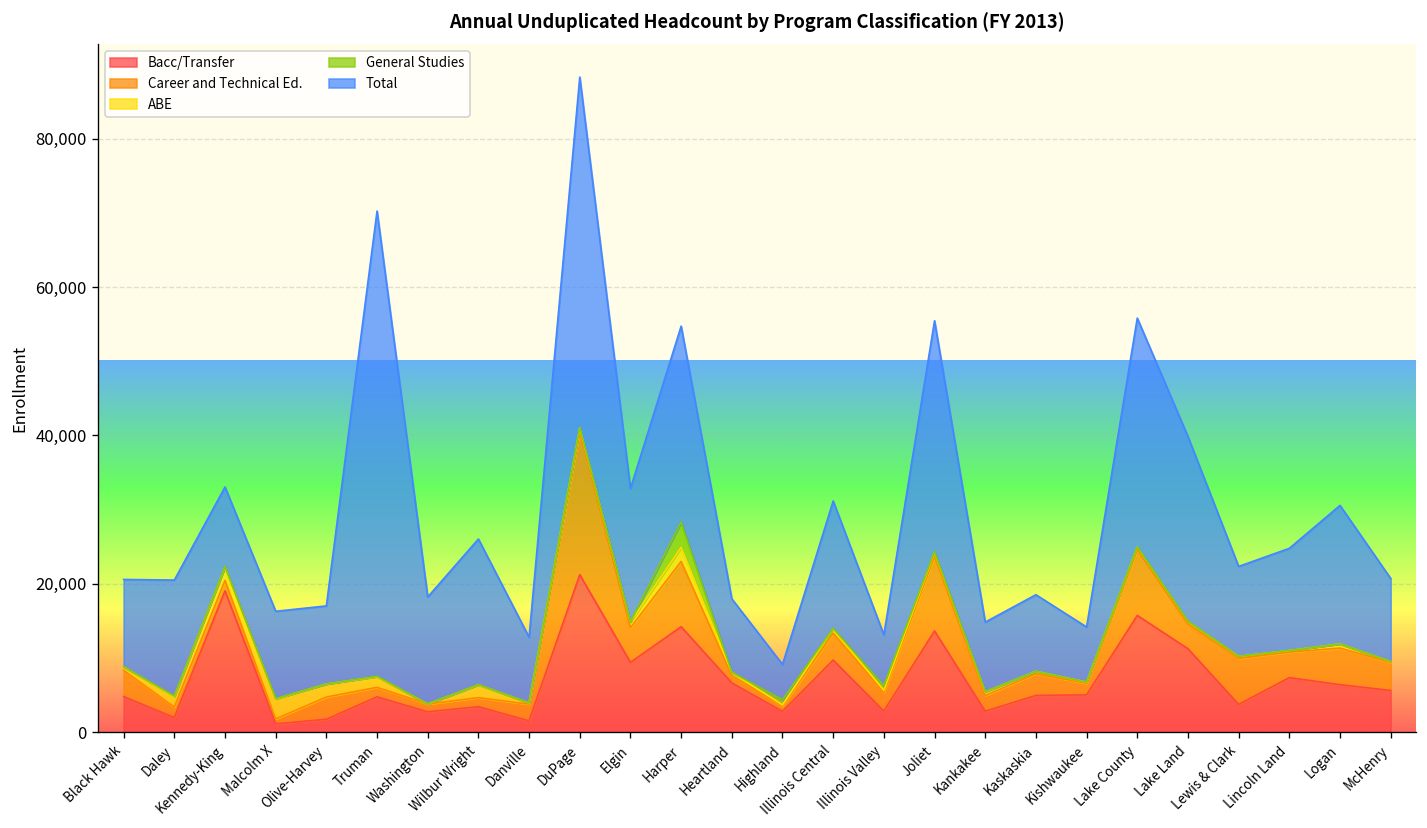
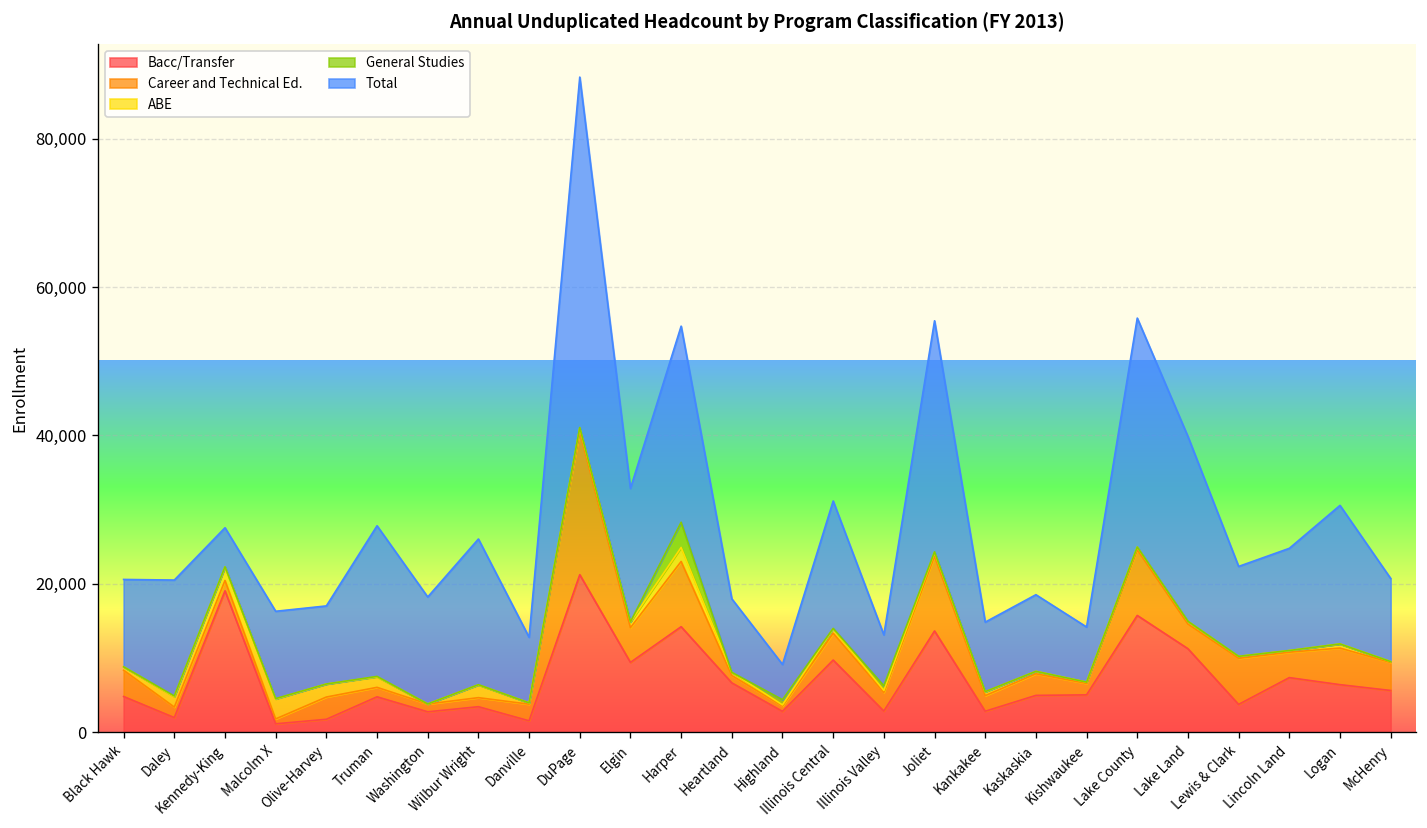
  {
    "Bacc/Transfer": {
      "Black Hawk": "5,000",
      "Daley": "2,000",
      "Kennedy-King": "19,000",
      "Malcolm X": "1,000",
      "Olive-Harvey": "2,000",
      "Truman": "5,000",
      "Washington": "3,000",
      "Wilbur Wright": "3,000",
      "Danville": "2,000",
      "DuPage": "21,000",
      "Elgin": "9,000",
      "Harper": "14,000",
      "Heartland": "7,000",
      "Highland": "3,000",
      "Illinois Central": "10,000",
      "Illinois Valley": "3,000",
      "Joliet": "14,000",
      "Kankakee": "3,000",
      "Kaskaskia": "5,000",
      "Kishwaukee": "5,000",
      "Lake County": "16,000",
      "Lake Land": "11,000",
      "Lewis & Clark": "4,000",
      "Lincoln Land": "7,000",
      "Logan": "6,000",
      "McHenry": "6,000"
    },
    "Career and Technical Ed.": {
      "Black Hawk": "4,000",
      "Daley": "1,000",
      "Kennedy-King": "1,000",
      "Malcolm X": "1,000",
      "Olive-Harvey": "3,000",
      "Truman": "1,000",
      "Wilbur Wright": "1,000",
      "DuPage": "19,000",
      "Elgin": "5,000",
      "Harper": "9,000",
      "Heartland": "1,000",
      "Illinois Central": "4,000",
      "Joliet": "10,000",
      "Kankakee": "2,000",
      "Logan": "5,000"
    },
    "ABE": {
      "Harper": "2,000"
    },
    "General Studies": {
      "Harper": "3,000",
      "Highland": "1,000",
      "Illinois Valley": "1,000"
    },
    "Total": {
      "Black Hawk": "12,000",
      "Daley": "16,000",
-     "Kennedy-King": "11,000",
+     "Kennedy-King": "5,000",
      "Malcolm X": "12,000",
      "Olive-Harvey": "11,000",
-     "Truman": "63,000",
+     "Truman": "20,000",
      "Washington": "14,000",
      "Wilbur Wright": "20,000",
      "Danville": "9,000",
      "DuPage": "47,000",
      "Elgin": "18,000",
      "Harper": "26,000",
      "Heartland": "10,000",
      "Highland": "5,000",
      "Illinois Central": "17,000",
      "Illinois Valley": "7,000",
      "Joliet": "31,000",
      "Kankakee": "9,000",
      "Kaskaskia": "10,000",
      "Kishwaukee": "7,000",
      "Lake County": "31,000",
      "Lake Land": "25,000",
      "Lewis & Clark": "12,000",
      "Lincoln Land": "14,000",
      "Logan": "19,000",
      "McHenry": "11,000"
    }
  }
